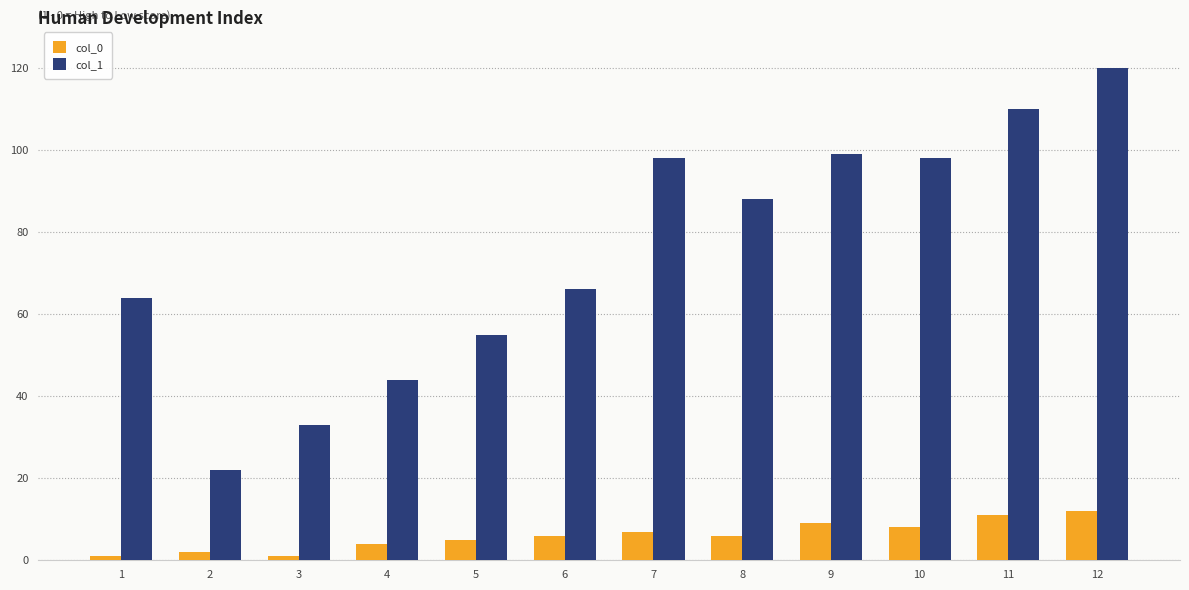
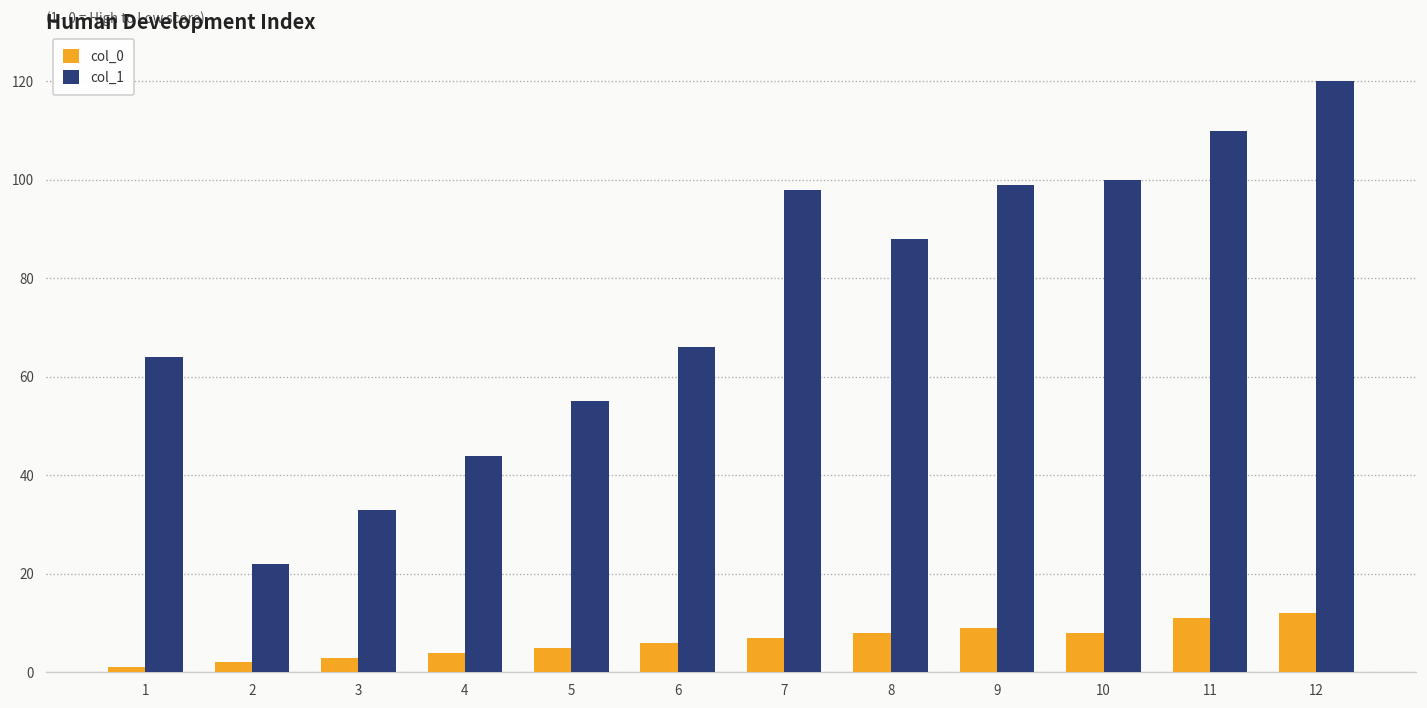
  {
    "col_0": {
      "1": 1,
      "2": 2,
-     "3": 1,
+     "3": 3,
      "4": 4,
      "5": 5,
      "6": 6,
      "7": 7,
-     "8": 6,
+     "8": 8,
      "9": 9,
      "10": 8,
      "11": 11,
      "12": 12
    },
    "col_1": {
      "1": 64,
      "2": 22,
      "3": 33,
      "4": 44,
      "5": 55,
      "6": 66,
      "7": 98,
      "8": 88,
      "9": 99,
-     "10": 98,
+     "10": 100,
      "11": 110,
      "12": 120
    }
  }
